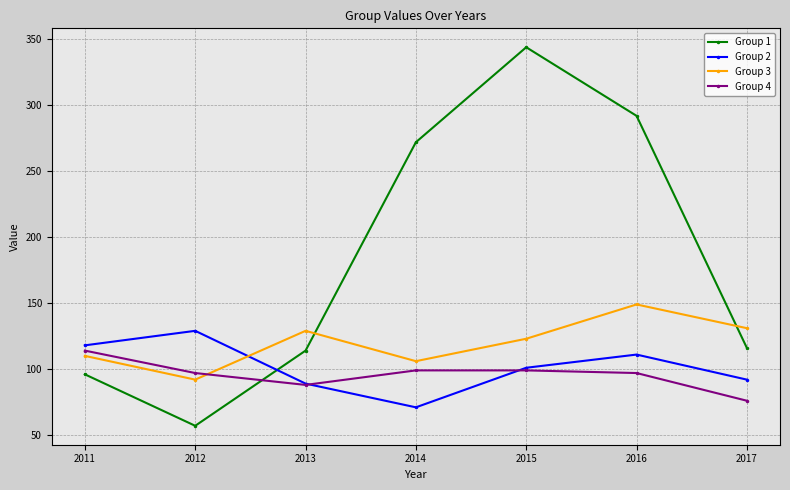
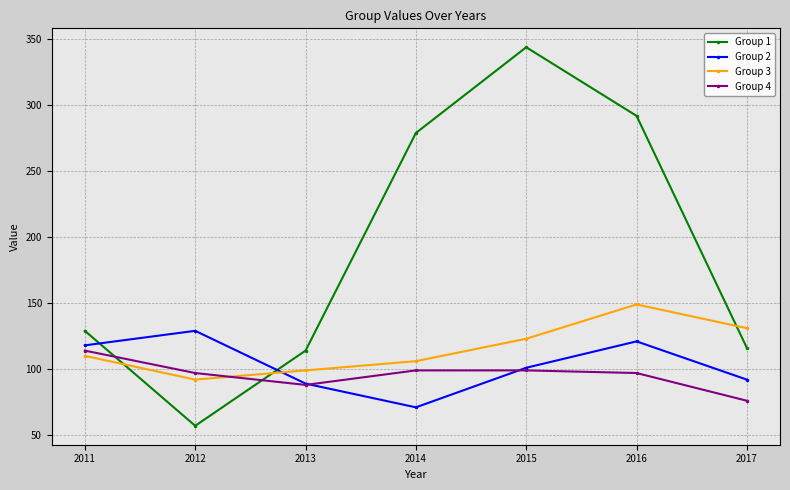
  {
    "Group 1": {
-     "2011": 96,
+     "2011": 129,
      "2012": 57,
      "2013": 114,
-     "2014": 272,
+     "2014": 279,
      "2015": 344,
      "2016": 292,
      "2017": 116
    },
    "Group 2": {
      "2011": 118,
      "2012": 129,
      "2014": 71,
      "2015": 101,
-     "2016": 111,
+     "2016": 121,
      "2017": 92
    },
    "Group 3": {
      "2011": 110,
      "2012": 92,
-     "2013": 129,
+     "2013": 99,
      "2014": 106,
      "2015": 123,
      "2016": 149,
      "2017": 131
    },
    "Group 4": {
      "2011": 114,
      "2012": 97,
      "2014": 99,
      "2015": 99,
      "2016": 97,
      "2017": 76
    }
  }
